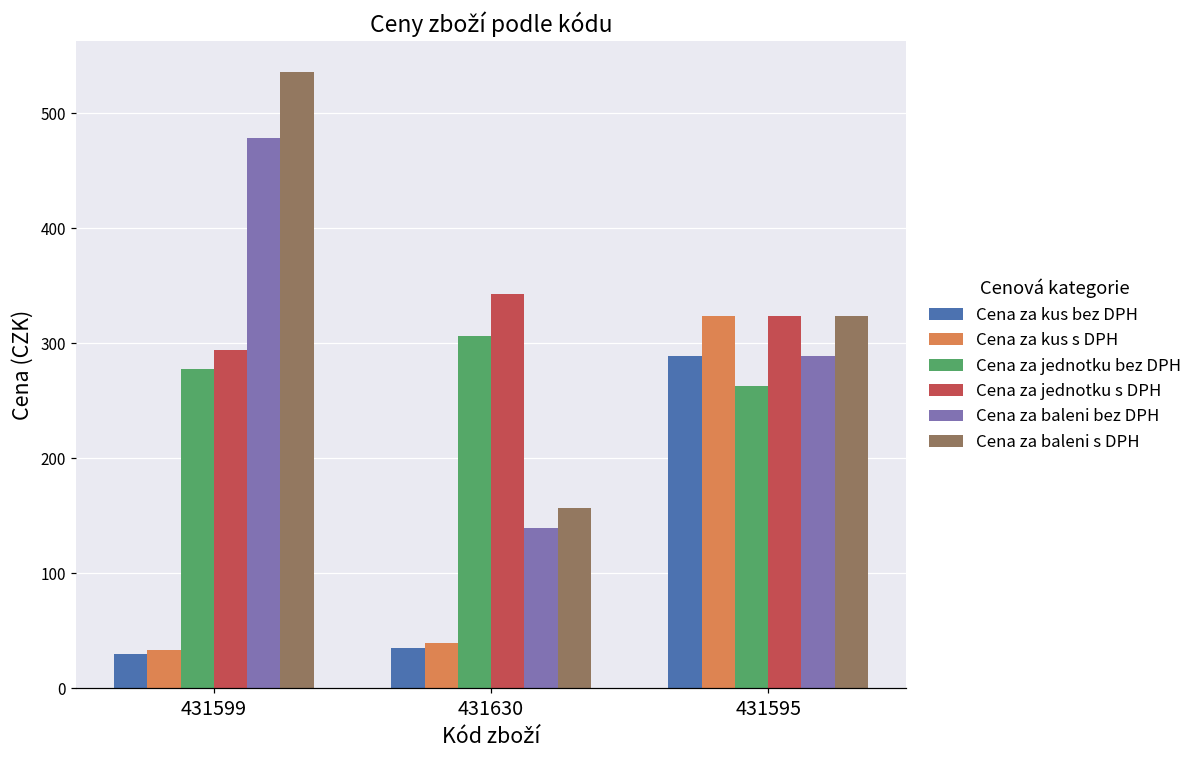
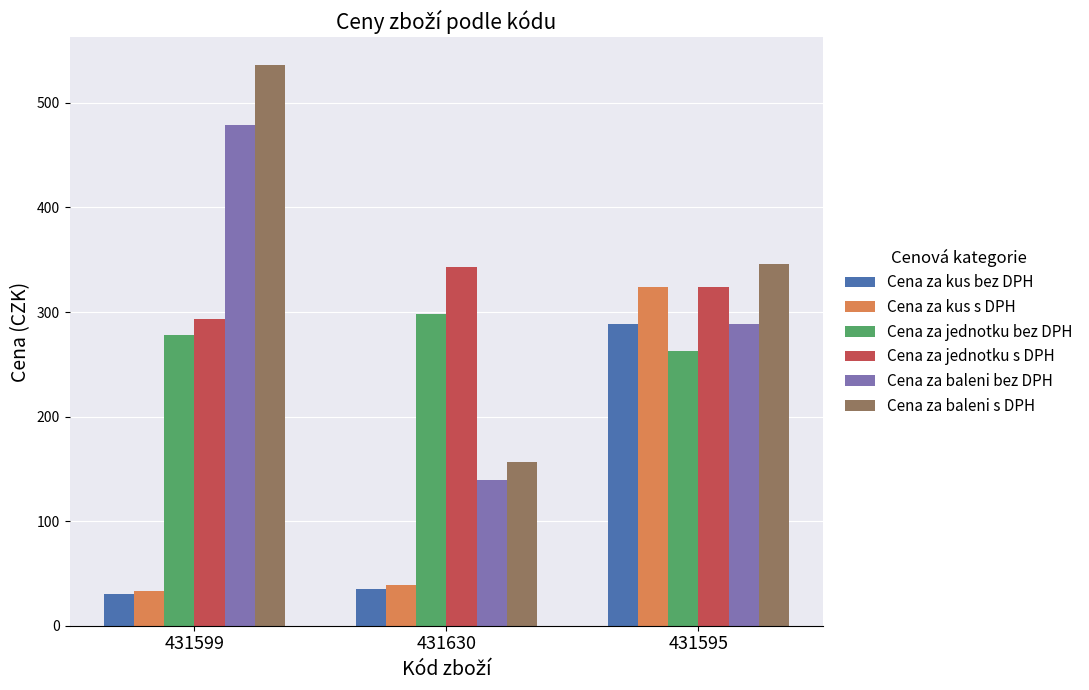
  {
    "Cena za jednotku bez DPH": {
      "431599": 278,
-     "431630": 306,
+     "431630": 298,
      "431595": 263
    },
    "Cena za baleni s DPH": {
      "431599": 536,
      "431630": 156,
-     "431595": 324
+     "431595": 346
    }
  }
